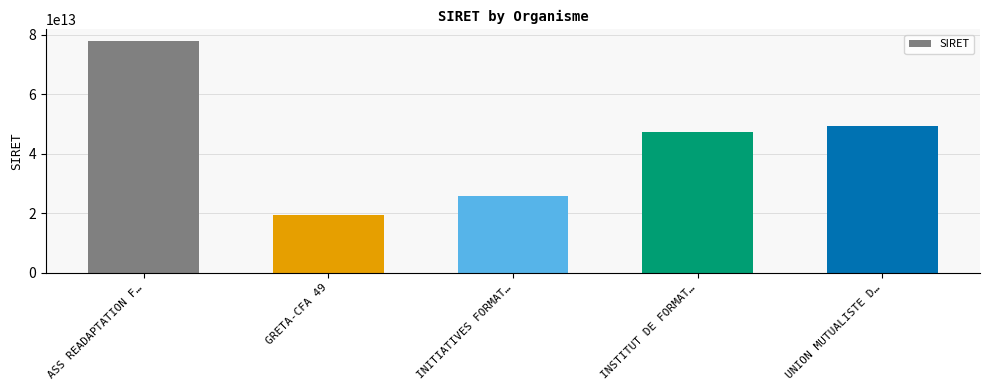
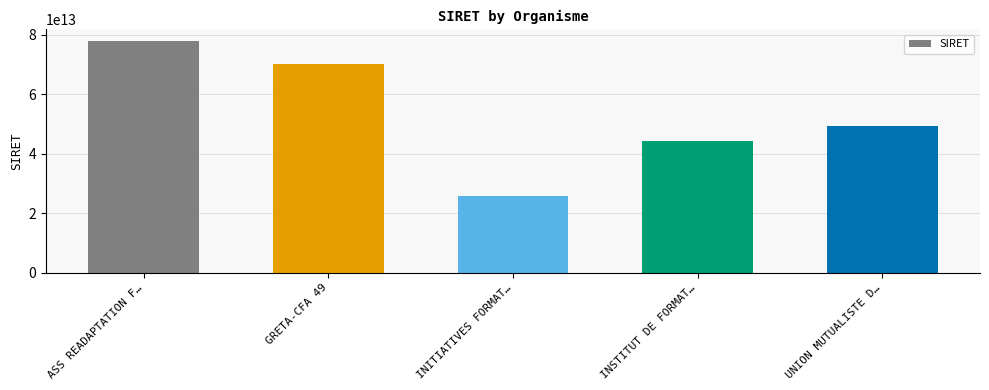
  {
    "ASS READAPTATION F…": 78000000000000,
-   "GRETA-CFA 49": 19000000000000,
+   "GRETA-CFA 49": 70000000000000,
    "INITIATIVES FORMAT…": 26000000000000,
-   "INSTITUT DE FORMAT…": 47000000000000,
+   "INSTITUT DE FORMAT…": 44000000000000,
    "UNION MUTUALISTE D…": 49000000000000
  }
